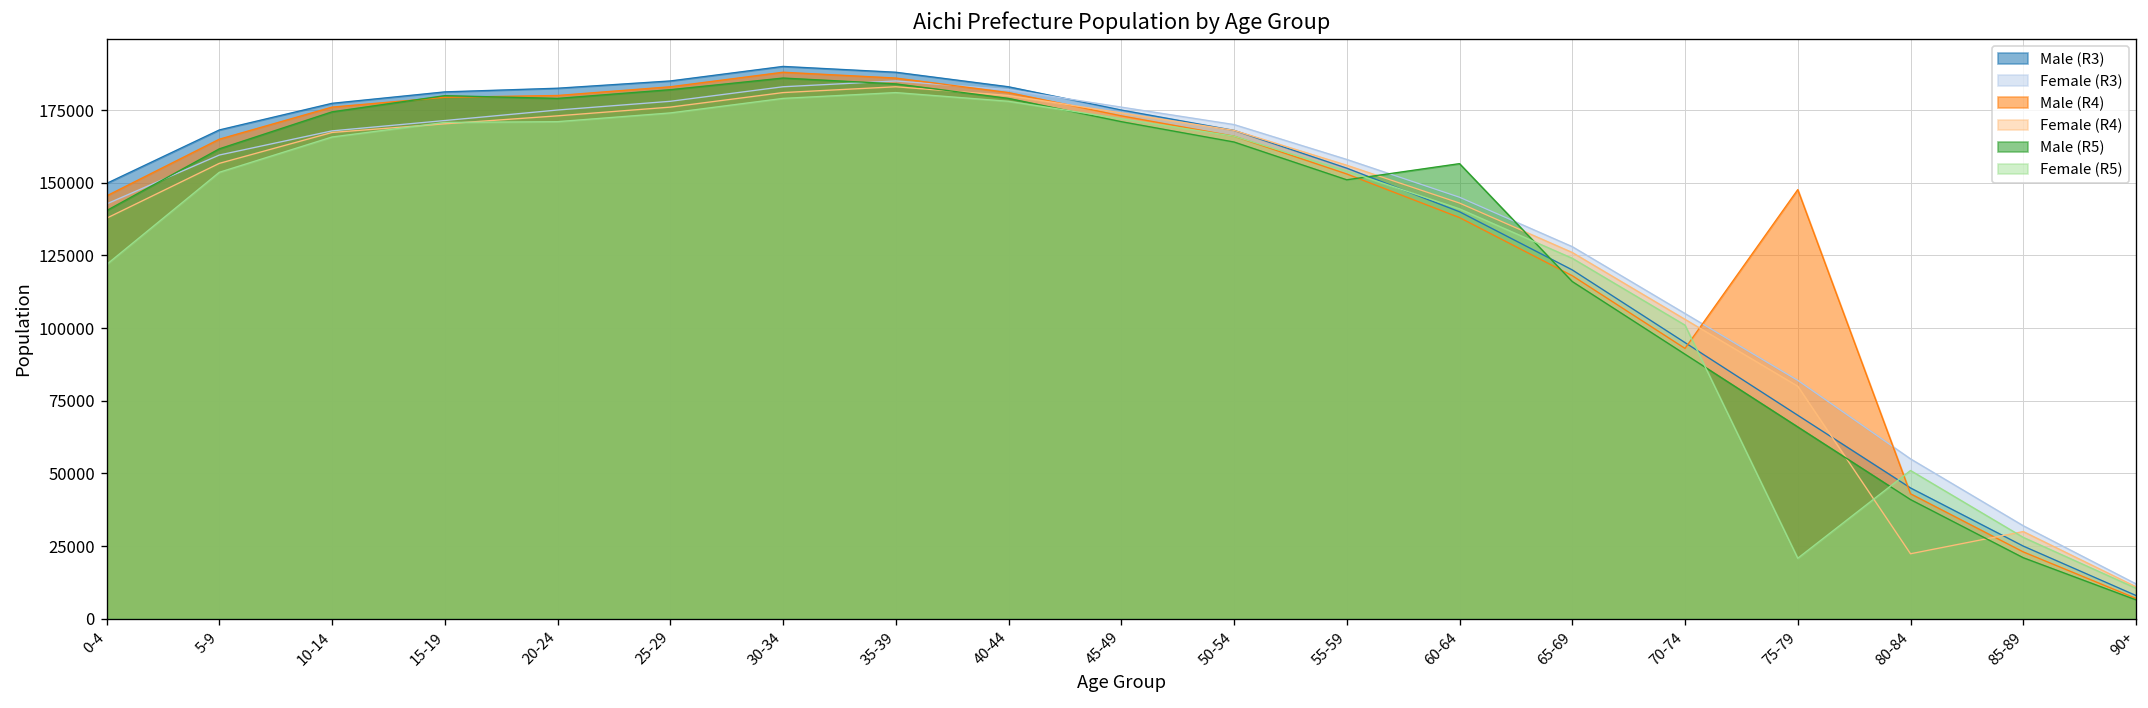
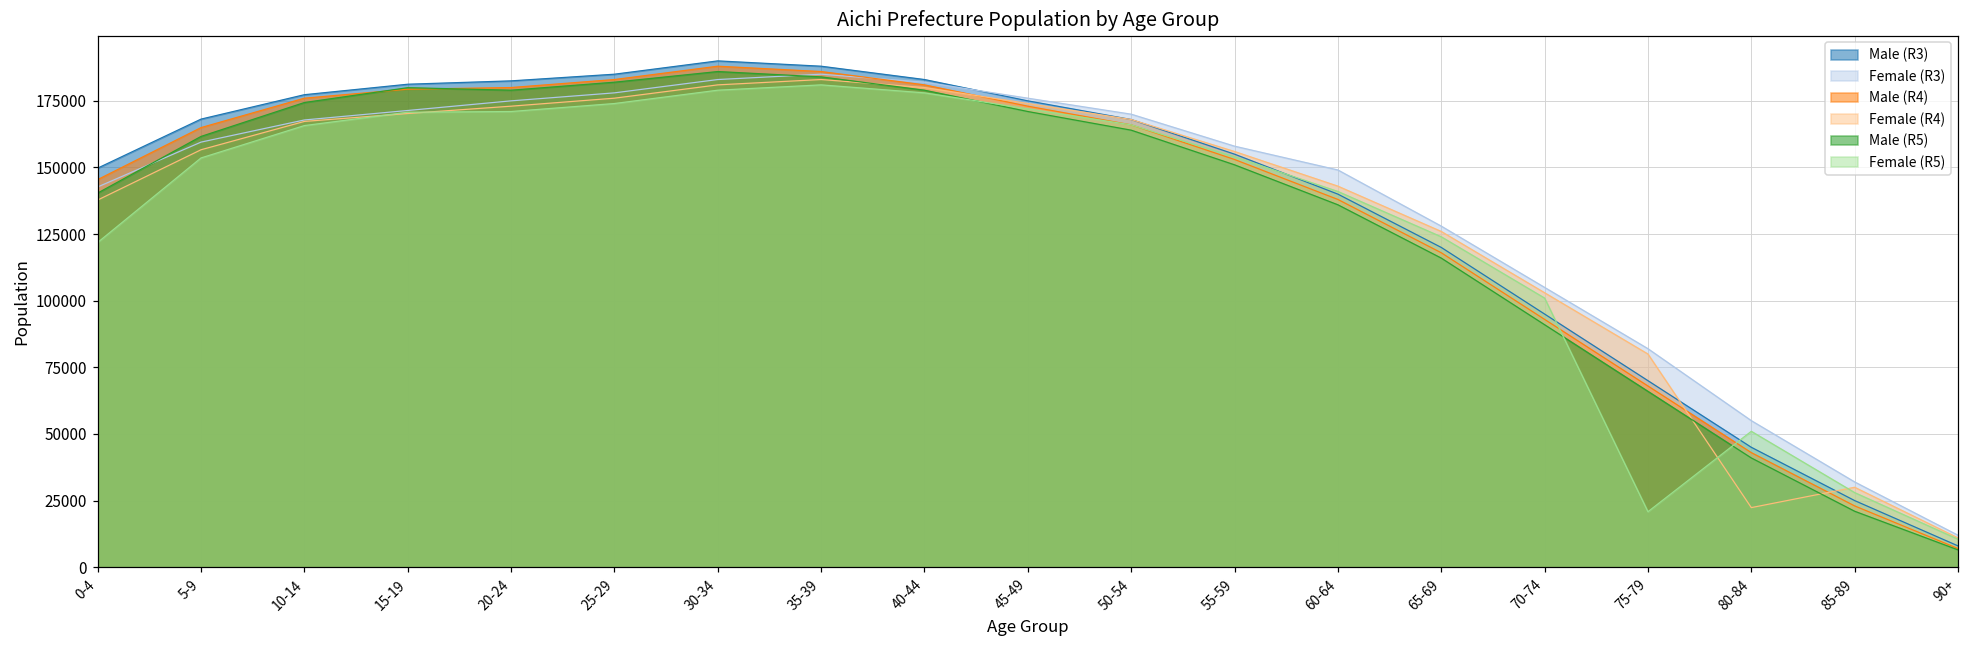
  {
    "Male (R3)": {
      "0-4": 150000,
      "5-9": 168000,
      "10-14": 177000,
      "15-19": 181000,
      "20-24": 183000,
      "25-29": 185000,
      "30-34": 190000,
      "35-39": 188000,
      "65-69": 120000,
      "70-74": 95000,
      "75-79": 70000,
      "80-84": 45000,
      "85-89": 25000
    },
    "Female (R3)": {
      "0-4": 143000,
      "5-9": 160000,
      "20-24": 175000,
      "25-29": 178000,
      "30-34": 183000,
      "50-54": 170000,
      "55-59": 158000,
-     "60-64": 145000,
+     "60-64": 149000,
      "65-69": 128000,
      "70-74": 105000,
      "75-79": 82000,
      "80-84": 55000,
      "85-89": 32000
    },
    "Male (R4)": {
      "0-4": 145000,
      "5-9": 165000,
      "10-14": 176000,
      "30-34": 188000,
      "60-64": 138000,
      "65-69": 118000,
      "70-74": 93000,
-     "75-79": 148000,
+     "75-79": 68000,
      "80-84": 43000,
      "85-89": 23000
    },
    "Female (R4)": {
      "0-4": 138000,
      "5-9": 157000,
      "20-24": 173000,
      "25-29": 176000,
      "30-34": 181000,
      "60-64": 143000,
      "65-69": 126000,
      "70-74": 103000,
      "75-79": 80000,
      "80-84": 22000,
      "85-89": 30000
    },
    "Male (R5)": {
      "0-4": 140000,
      "5-9": 162000,
      "10-14": 174000,
      "30-34": 186000,
      "50-54": 164000,
      "55-59": 151000,
-     "60-64": 157000,
+     "60-64": 136000,
      "65-69": 116000,
      "70-74": 91000,
      "75-79": 66000,
      "80-84": 41000,
      "85-89": 21000
    },
    "Female (R5)": {
      "0-4": 122000,
      "5-9": 154000,
      "10-14": 166000,
      "20-24": 171000,
      "25-29": 174000,
      "30-34": 179000,
      "35-39": 181000,
      "65-69": 124000,
      "70-74": 101000,
      "75-79": 21000,
      "80-84": 51000,
      "85-89": 28000
    }
  }
